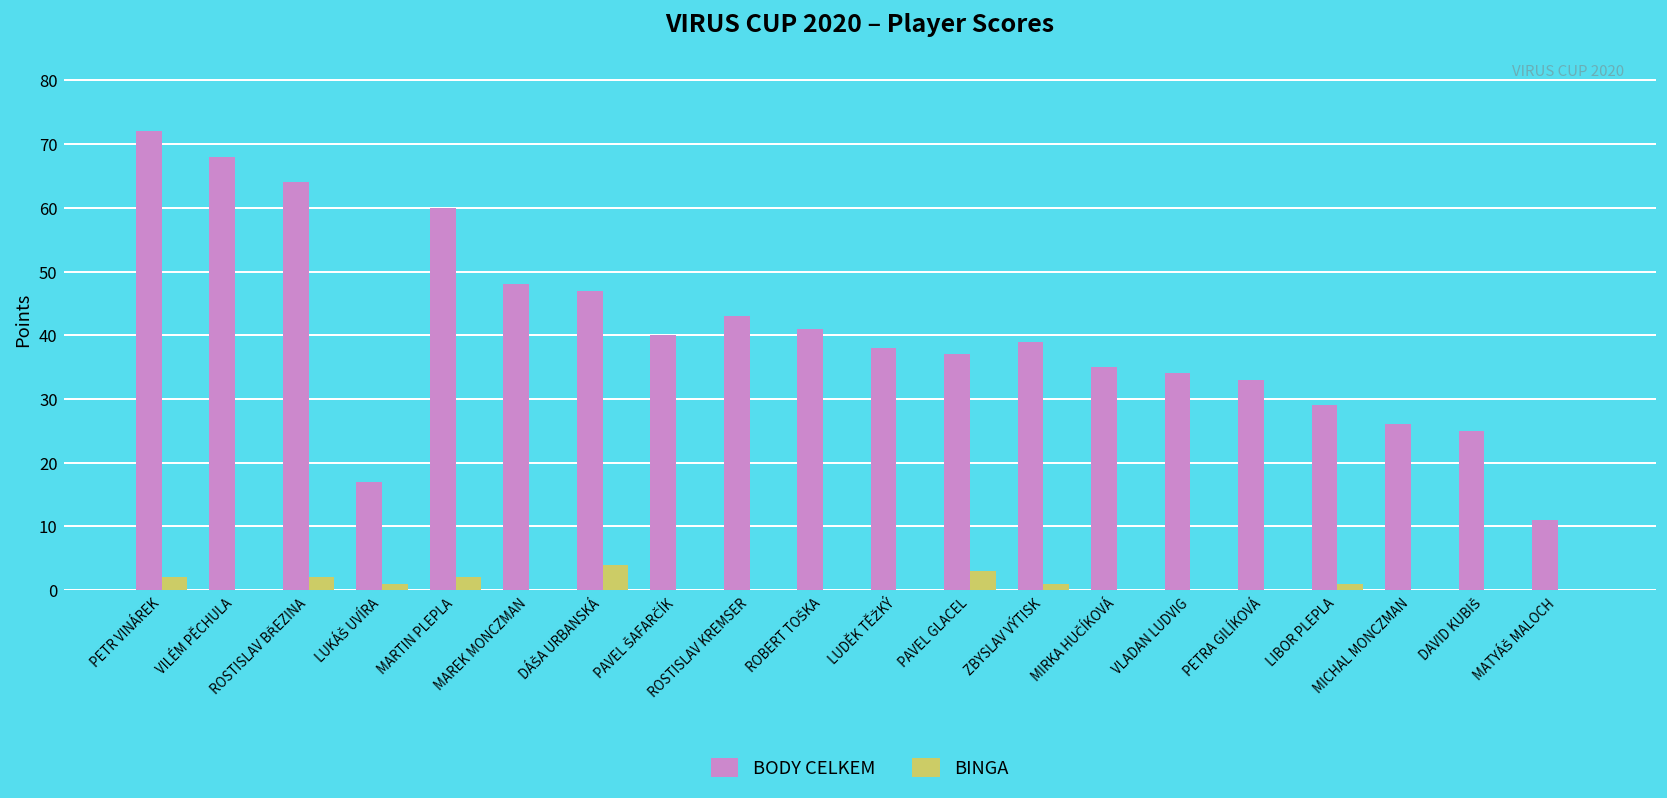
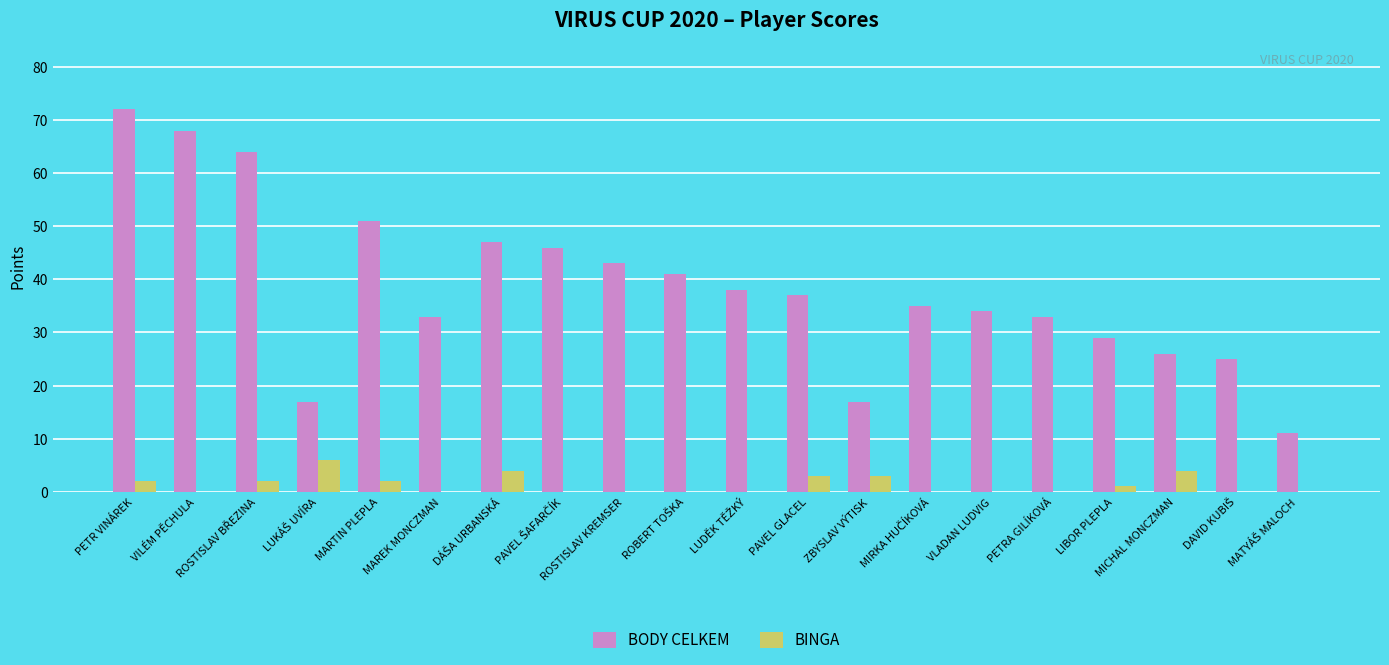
  {
    "BODY CELKEM": {
      "PETR VINÁREK": 72,
      "VILÉM PĚCHULA": 68,
      "ROSTISLAV BŘEZINA": 64,
      "LUKÁŠ UVÍRA": 17,
-     "MARTIN PLEPLA": 60,
-     "MAREK MONCZMAN": 48,
+     "MARTIN PLEPLA": 51,
+     "MAREK MONCZMAN": 33,
      "DÁŠA URBANSKÁ": 47,
-     "PAVEL ŠAFARČÍK": 40,
+     "PAVEL ŠAFARČÍK": 46,
      "ROSTISLAV KREMSER": 43,
      "ROBERT TOŠKA": 41,
      "LUDĚK TĚŽKÝ": 38,
      "PAVEL GLACEL": 37,
-     "ZBYSLAV VÝTISK": 39,
+     "ZBYSLAV VÝTISK": 17,
      "MIRKA HUČÍKOVÁ": 35,
      "VLADAN LUDVIG": 34,
      "PETRA GILÍKOVÁ": 33,
      "LIBOR PLEPLA": 29,
      "MICHAL MONCZMAN": 26,
      "DAVID KUBIŠ": 25,
      "MATYÁŠ MALOCH": 11
    },
    "BINGA": {
      "PETR VINÁREK": 2,
      "VILÉM PĚCHULA": 0,
      "ROSTISLAV BŘEZINA": 2,
-     "LUKÁŠ UVÍRA": 1,
+     "LUKÁŠ UVÍRA": 6,
      "MARTIN PLEPLA": 2,
      "MAREK MONCZMAN": 0,
      "DÁŠA URBANSKÁ": 4,
      "PAVEL ŠAFARČÍK": 0,
      "ROSTISLAV KREMSER": 0,
      "ROBERT TOŠKA": 0,
      "LUDĚK TĚŽKÝ": 0,
      "PAVEL GLACEL": 3,
-     "ZBYSLAV VÝTISK": 1,
+     "ZBYSLAV VÝTISK": 3,
      "MIRKA HUČÍKOVÁ": 0,
      "VLADAN LUDVIG": 0,
      "PETRA GILÍKOVÁ": 0,
      "LIBOR PLEPLA": 1,
-     "MICHAL MONCZMAN": 0,
+     "MICHAL MONCZMAN": 4,
      "DAVID KUBIŠ": 0,
      "MATYÁŠ MALOCH": 0
    }
  }
